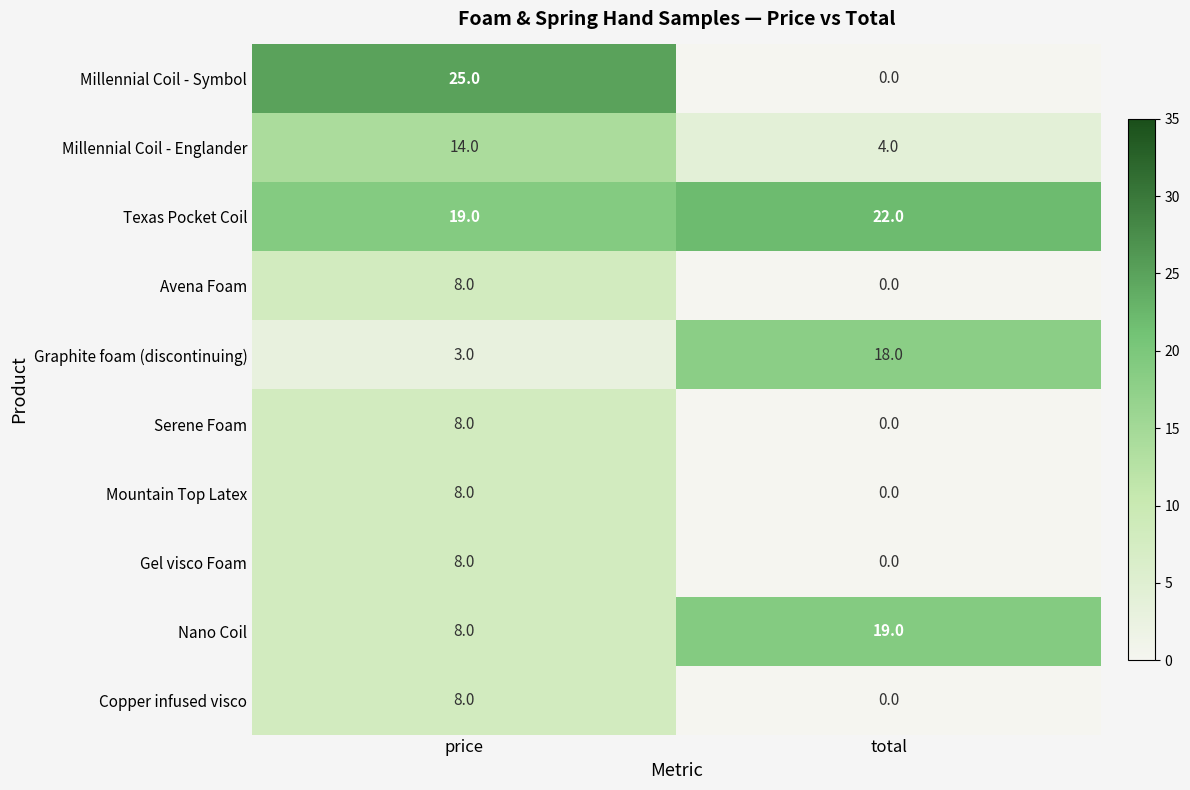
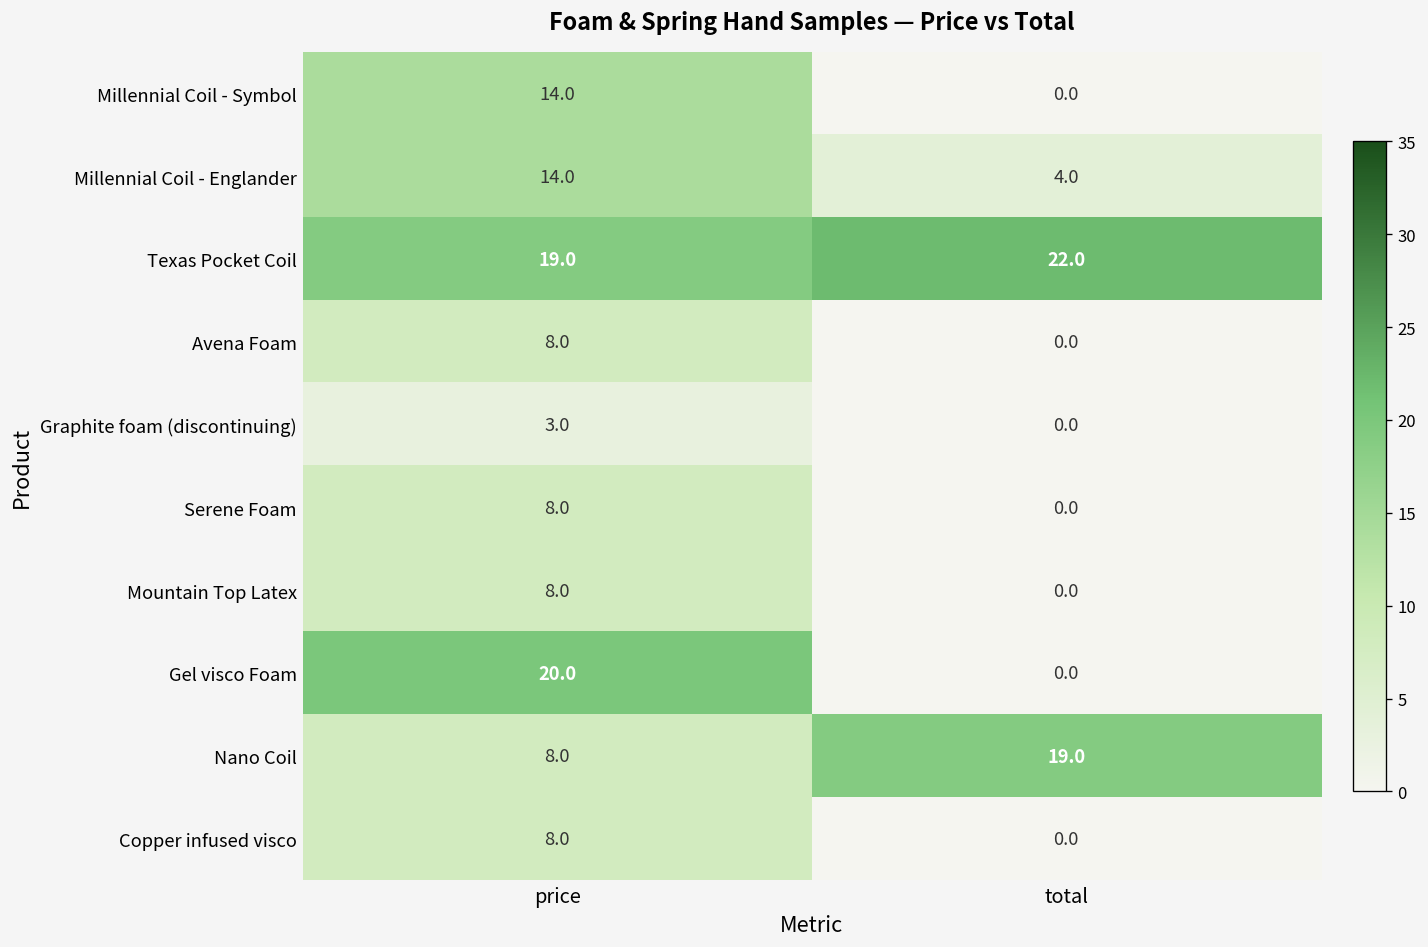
  {
    "Millennial Coil - Symbol": {
-     "price": 25.0,
+     "price": 14.0,
      "total": 0.0
    },
    "Millennial Coil - Englander": {
      "price": 14.0,
      "total": 4.0
    },
    "Texas Pocket Coil": {
      "price": 19.0,
      "total": 22.0
    },
    "Avena Foam": {
      "price": 8.0,
      "total": 0.0
    },
    "Graphite foam (discontinuing)": {
      "price": 3.0,
-     "total": 18.0
+     "total": 0.0
    },
    "Serene Foam": {
      "price": 8.0,
      "total": 0.0
    },
    "Mountain Top Latex": {
      "price": 8.0,
      "total": 0.0
    },
    "Gel visco Foam": {
-     "price": 8.0,
+     "price": 20.0,
      "total": 0.0
    },
    "Nano Coil": {
      "price": 8.0,
      "total": 19.0
    },
    "Copper infused visco": {
      "price": 8.0,
      "total": 0.0
    }
  }
